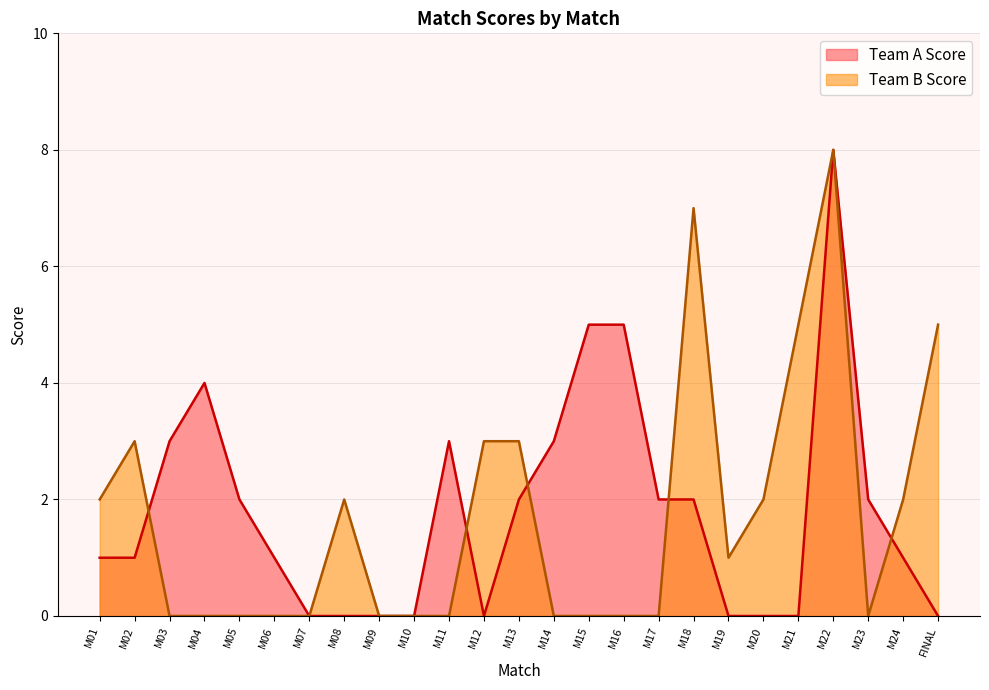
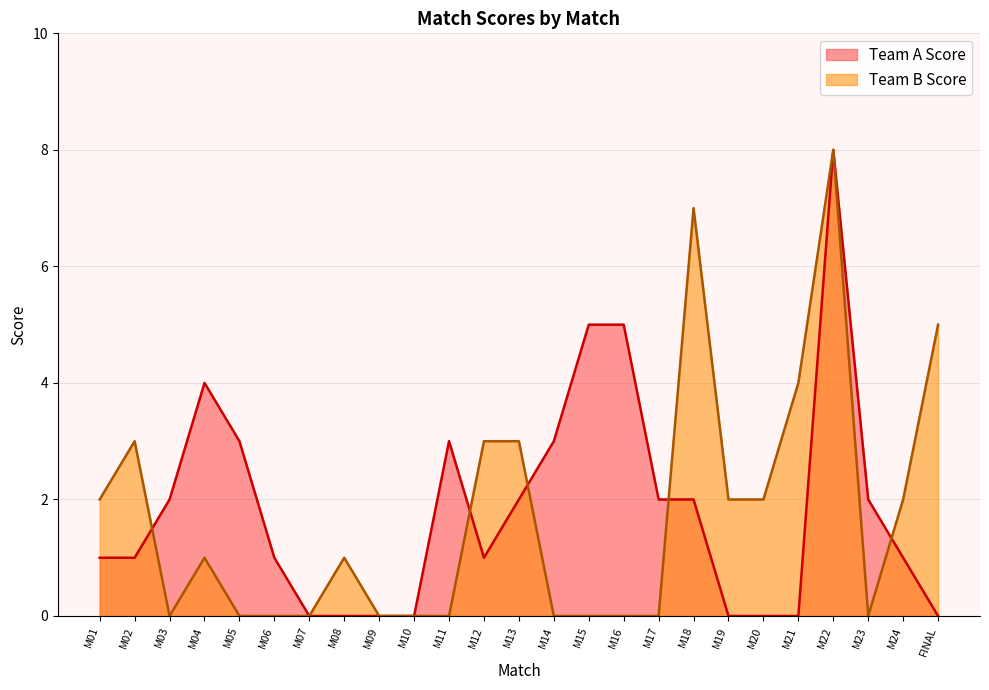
  {
    "Team A Score": {
      "M01": 1,
      "M02": 1,
-     "M03": 3,
+     "M03": 2,
      "M04": 4,
-     "M05": 2,
+     "M05": 3,
      "M06": 1,
      "M08": 0,
      "M11": 3,
-     "M12": 0,
+     "M12": 1,
      "M13": 2,
      "M14": 3,
      "M15": 5,
      "M16": 5,
      "M17": 2,
      "M18": 2,
      "M19": 0,
      "M20": 0,
      "M21": 0,
      "M23": 2,
      "M24": 1,
      "FINAL": 0
    },
    "Team B Score": {
      "M01": 2,
      "M02": 3,
      "M03": 0,
-     "M04": 0,
+     "M04": 1,
      "M05": 0,
      "M06": 0,
-     "M08": 2,
+     "M08": 1,
      "M11": 0,
      "M12": 3,
      "M13": 3,
      "M14": 0,
      "M15": 0,
      "M16": 0,
      "M17": 0,
      "M18": 7,
-     "M19": 1,
+     "M19": 2,
      "M20": 2,
-     "M21": 5,
+     "M21": 4,
      "M23": 0,
      "M24": 2,
      "FINAL": 5
    }
  }
